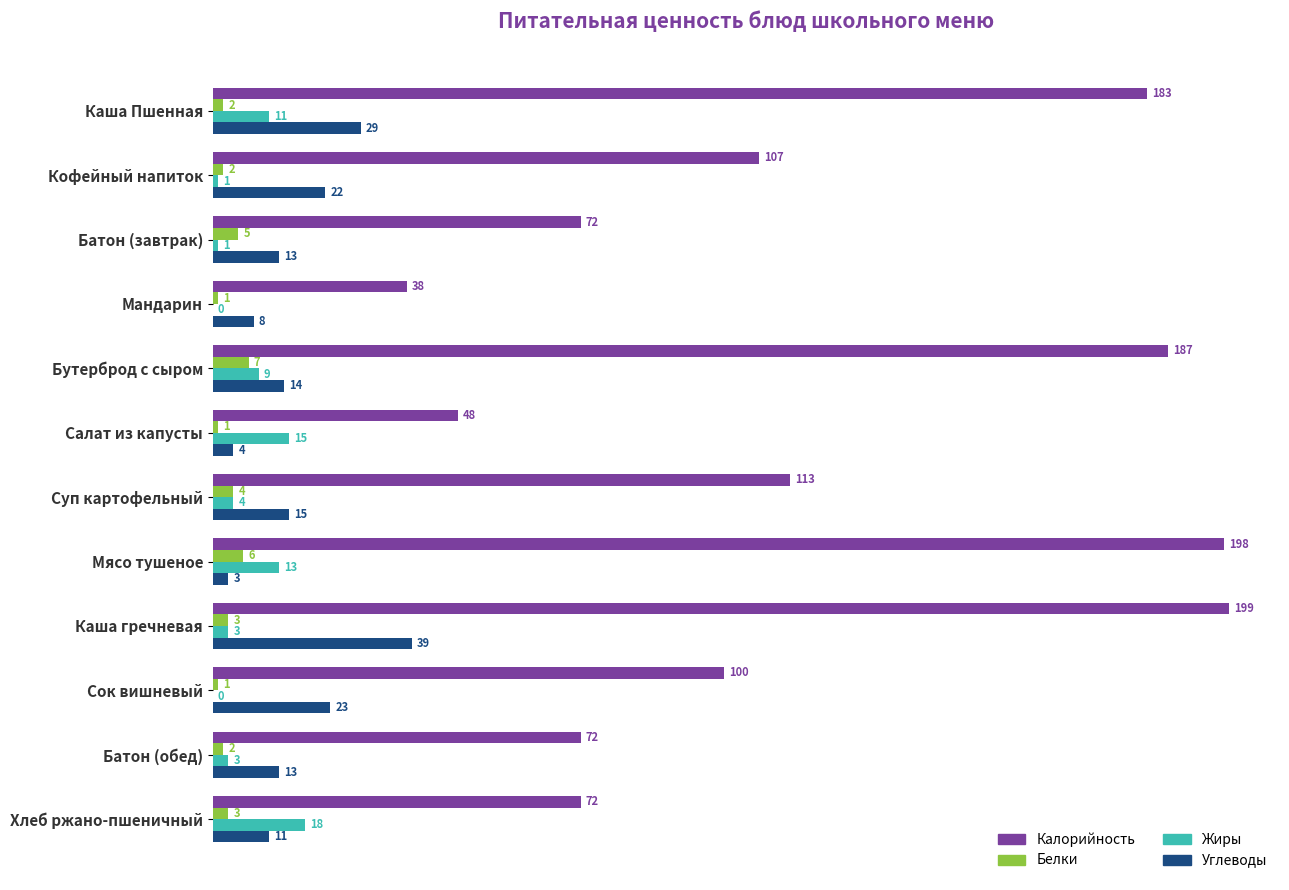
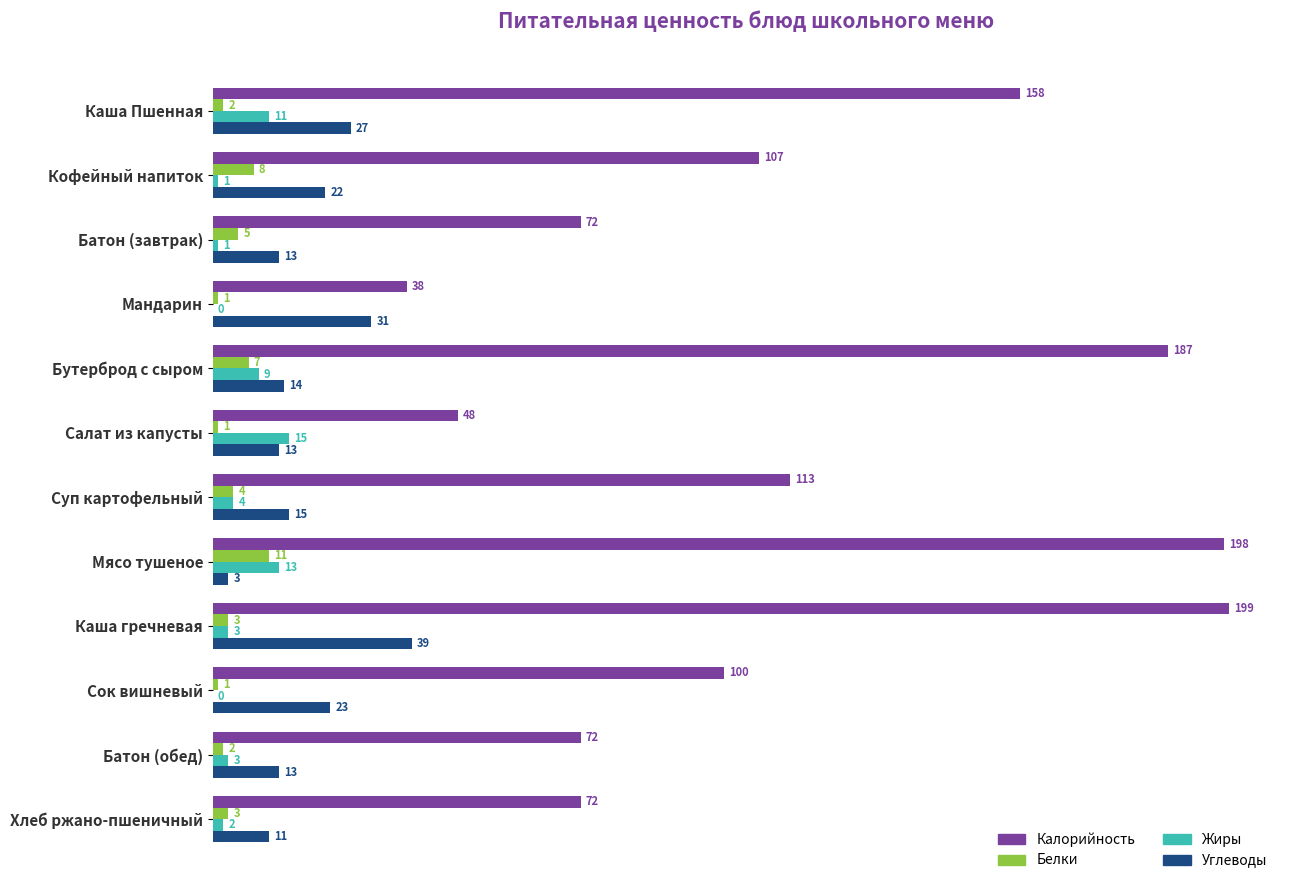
  {
    "Калорийность": {
-     "Каша Пшенная": 183,
+     "Каша Пшенная": 158,
      "Кофейный напиток": 107,
      "Батон (завтрак)": 72,
      "Мандарин": 38,
      "Бутерброд с сыром": 187,
      "Салат из капусты": 48,
      "Суп картофельный": 113,
      "Мясо тушеное": 198,
      "Каша гречневая": 199,
      "Сок вишневый": 100,
      "Батон (обед)": 72,
      "Хлеб ржано-пшеничный": 72
    },
    "Белки": {
      "Каша Пшенная": 2,
-     "Кофейный напиток": 2,
+     "Кофейный напиток": 8,
      "Батон (завтрак)": 5,
      "Мандарин": 1,
      "Бутерброд с сыром": 7,
      "Салат из капусты": 1,
      "Суп картофельный": 4,
-     "Мясо тушеное": 6,
+     "Мясо тушеное": 11,
      "Каша гречневая": 3,
      "Сок вишневый": 1,
      "Батон (обед)": 2,
      "Хлеб ржано-пшеничный": 3
    },
    "Жиры": {
      "Каша Пшенная": 11,
      "Кофейный напиток": 1,
      "Батон (завтрак)": 1,
      "Мандарин": 0,
      "Бутерброд с сыром": 9,
      "Салат из капусты": 15,
      "Суп картофельный": 4,
      "Мясо тушеное": 13,
      "Каша гречневая": 3,
      "Сок вишневый": 0,
      "Батон (обед)": 3,
-     "Хлеб ржано-пшеничный": 18
+     "Хлеб ржано-пшеничный": 2
    },
    "Углеводы": {
-     "Каша Пшенная": 29,
+     "Каша Пшенная": 27,
      "Кофейный напиток": 22,
      "Батон (завтрак)": 13,
-     "Мандарин": 8,
+     "Мандарин": 31,
      "Бутерброд с сыром": 14,
-     "Салат из капусты": 4,
+     "Салат из капусты": 13,
      "Суп картофельный": 15,
      "Мясо тушеное": 3,
      "Каша гречневая": 39,
      "Сок вишневый": 23,
      "Батон (обед)": 13,
      "Хлеб ржано-пшеничный": 11
    }
  }
